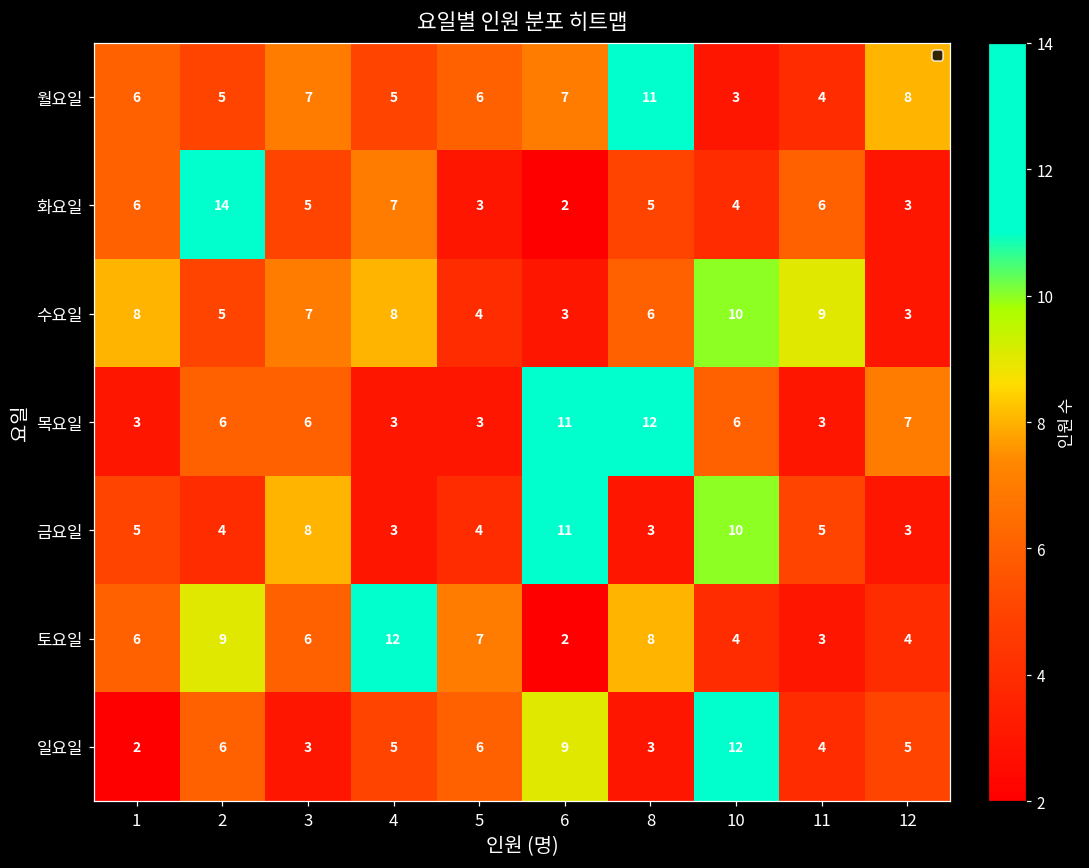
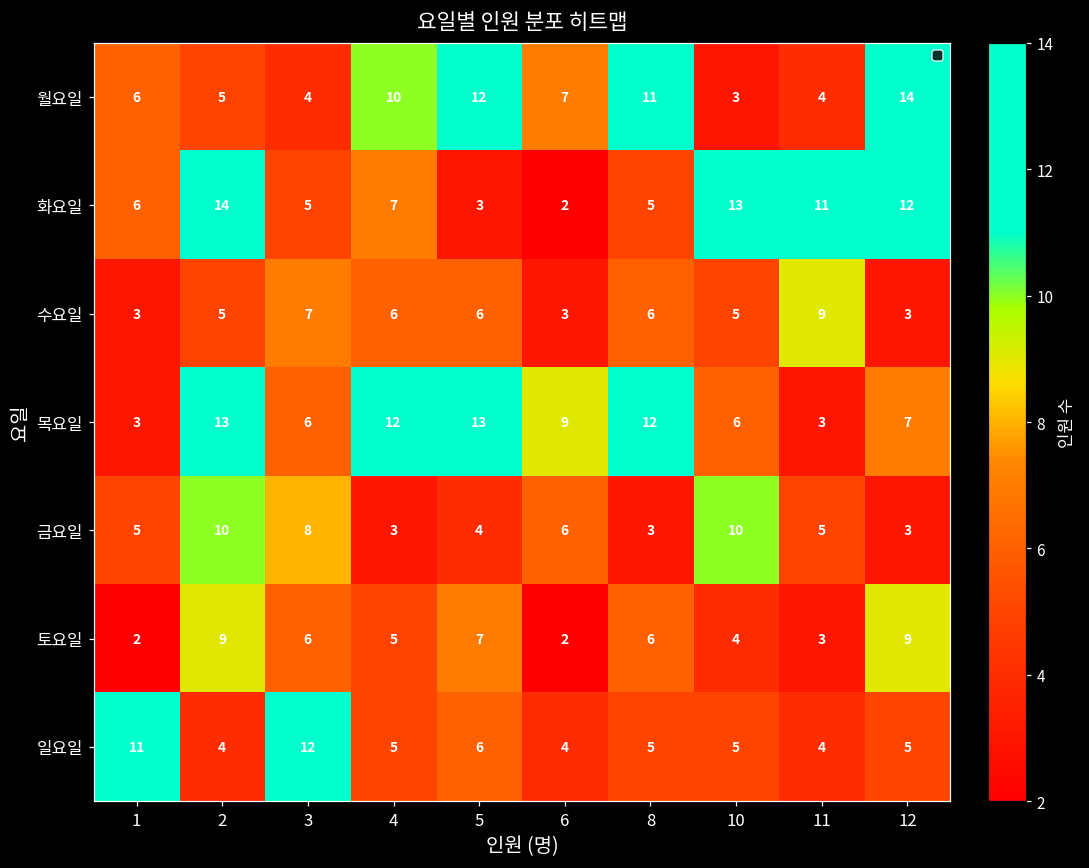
  {
    "월요일": {
      "1": 6,
      "2": 5,
-     "3": 7,
-     "4": 5,
-     "5": 6,
+     "3": 4,
+     "4": 10,
+     "5": 12,
      "6": 7,
      "8": 11,
      "10": 3,
      "11": 4,
-     "12": 8
+     "12": 14
    },
    "화요일": {
      "1": 6,
      "2": 14,
      "3": 5,
      "4": 7,
      "5": 3,
      "6": 2,
      "8": 5,
-     "10": 4,
-     "11": 6,
-     "12": 3
+     "10": 13,
+     "11": 11,
+     "12": 12
    },
    "수요일": {
-     "1": 8,
+     "1": 3,
      "2": 5,
      "3": 7,
-     "4": 8,
-     "5": 4,
+     "4": 6,
+     "5": 6,
      "6": 3,
      "8": 6,
-     "10": 10,
+     "10": 5,
      "11": 9,
      "12": 3
    },
    "목요일": {
      "1": 3,
-     "2": 6,
+     "2": 13,
      "3": 6,
-     "4": 3,
-     "5": 3,
-     "6": 11,
+     "4": 12,
+     "5": 13,
+     "6": 9,
      "8": 12,
      "10": 6,
      "11": 3,
      "12": 7
    },
    "금요일": {
      "1": 5,
-     "2": 4,
+     "2": 10,
      "3": 8,
      "4": 3,
      "5": 4,
-     "6": 11,
+     "6": 6,
      "8": 3,
      "10": 10,
      "11": 5,
      "12": 3
    },
    "토요일": {
-     "1": 6,
+     "1": 2,
      "2": 9,
      "3": 6,
-     "4": 12,
+     "4": 5,
      "5": 7,
      "6": 2,
-     "8": 8,
+     "8": 6,
      "10": 4,
      "11": 3,
-     "12": 4
+     "12": 9
    },
    "일요일": {
-     "1": 2,
-     "2": 6,
-     "3": 3,
+     "1": 11,
+     "2": 4,
+     "3": 12,
      "4": 5,
      "5": 6,
-     "6": 9,
-     "8": 3,
-     "10": 12,
+     "6": 4,
+     "8": 5,
+     "10": 5,
      "11": 4,
      "12": 5
    }
  }
